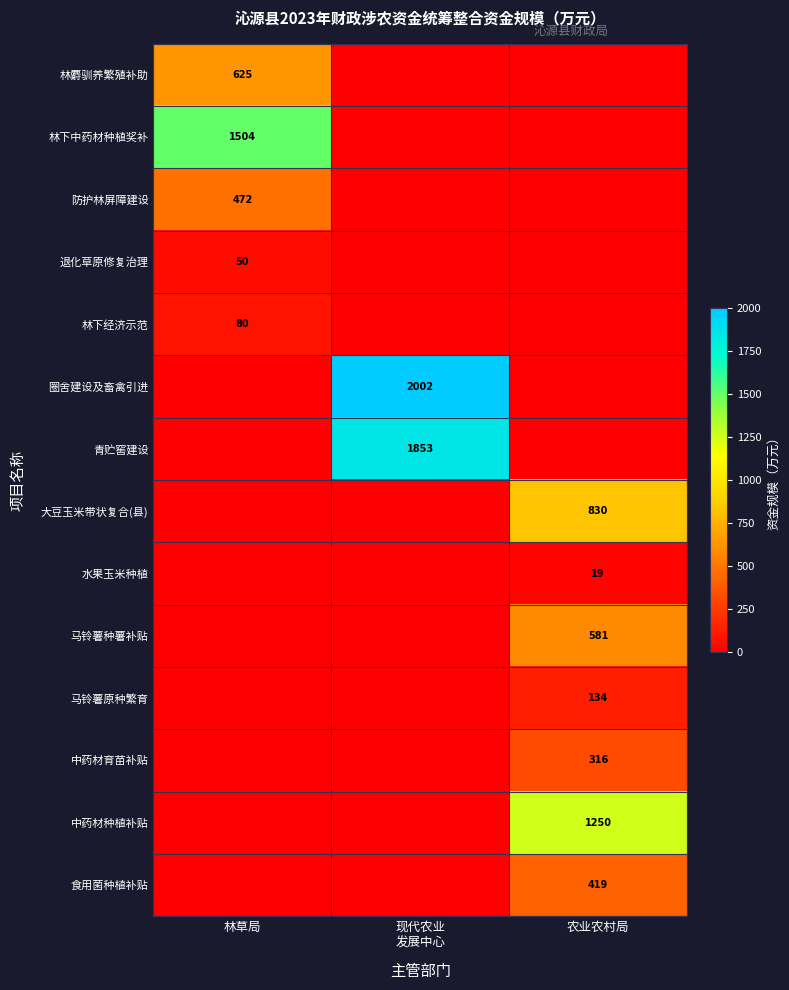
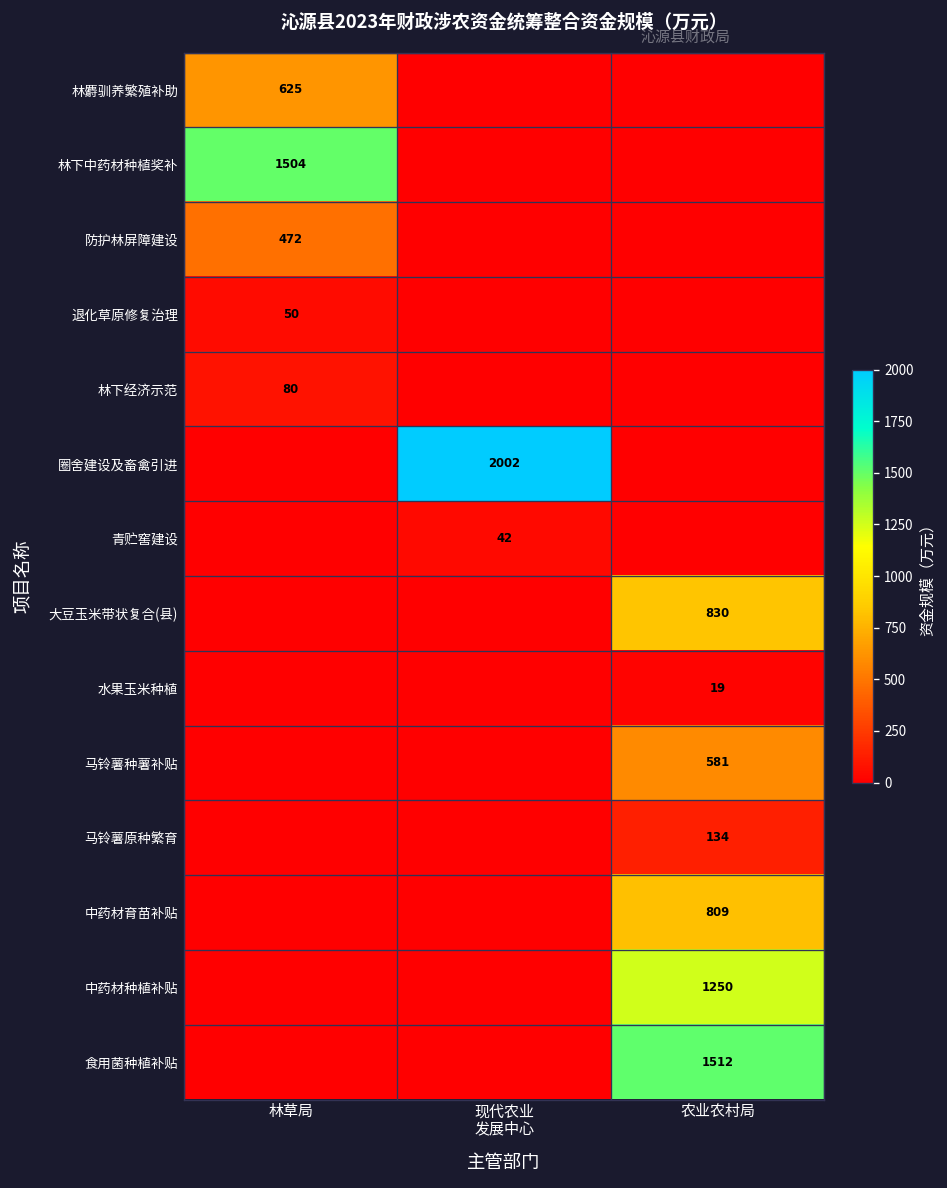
  {
    "林麝驯养繁殖补助": {
      "林草局": 625
    },
    "林下中药材种植奖补": {
      "林草局": 1504
    },
    "防护林屏障建设": {
      "林草局": 472
    },
    "退化草原修复治理": {
      "林草局": 50
    },
    "林下经济示范": {
      "林草局": 80
    },
    "圈舍建设及畜禽引进": {
      "现代农业 发展中心": 2002
    },
    "青贮窖建设": {
-     "现代农业 发展中心": 1853
+     "现代农业 发展中心": 42
    },
    "大豆玉米带状复合(县)": {
      "农业农村局": 830
    },
    "水果玉米种植": {
      "农业农村局": 19
    },
    "马铃薯种薯补贴": {
      "农业农村局": 581
    },
    "马铃薯原种繁育": {
      "农业农村局": 134
    },
    "中药材育苗补贴": {
-     "农业农村局": 316
+     "农业农村局": 809
    },
    "中药材种植补贴": {
      "农业农村局": 1250
    },
    "食用菌种植补贴": {
-     "农业农村局": 419
+     "农业农村局": 1512
    }
  }
